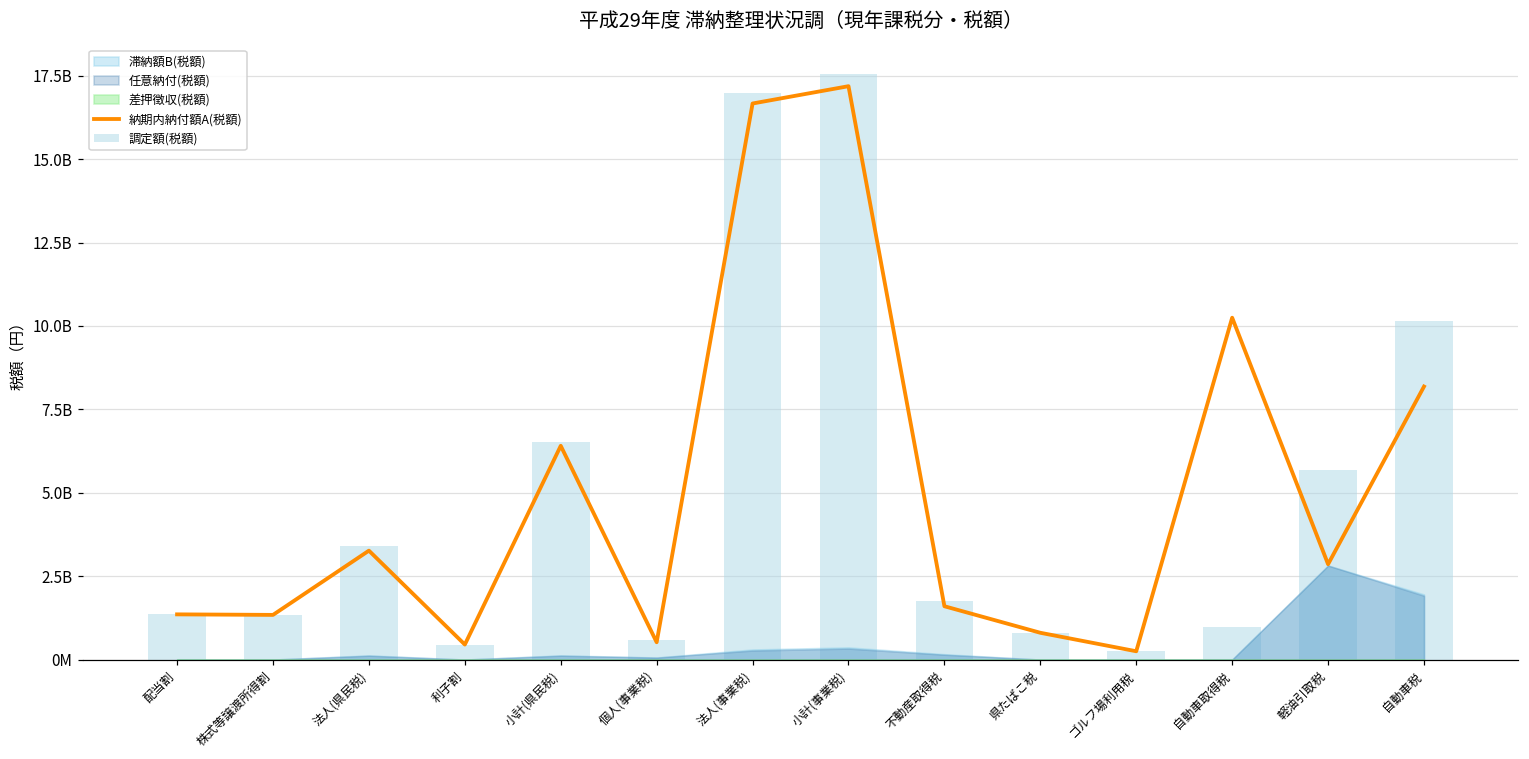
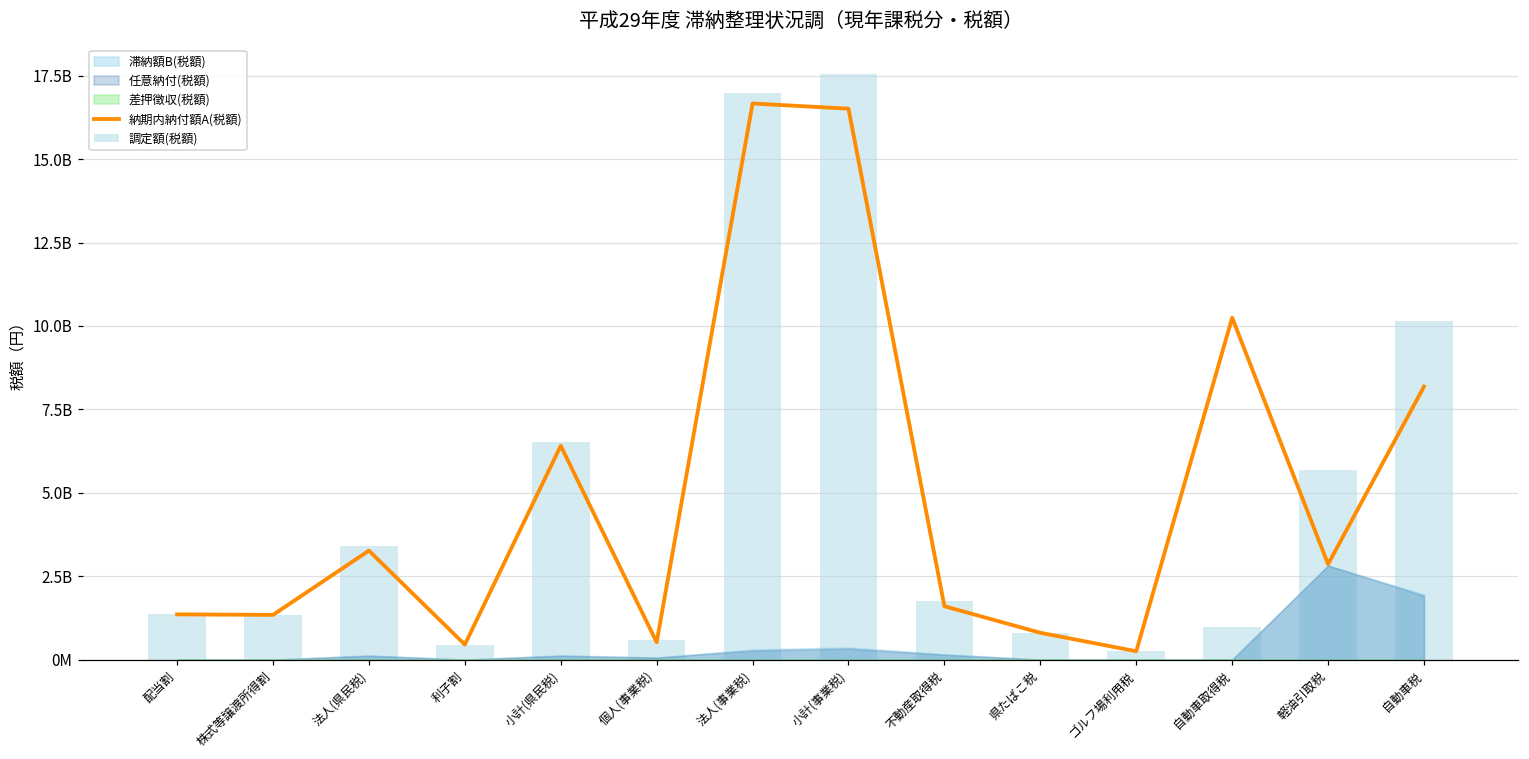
  {
    "納期内納付額A(税額)": {
      "配当割": 1400000000,
      "株式等譲渡所得割": 1300000000,
      "法人(県民税)": 3300000000,
      "利子割": 400000000,
      "小計(県民税)": 6400000000,
      "個人(事業税)": 500000000,
      "法人(事業税)": 16700000000,
-     "小計(事業税)": 17200000000,
+     "小計(事業税)": 16500000000,
      "不動産取得税": 1600000000,
      "県たばこ税": 800000000,
      "ゴルフ場利用税": 200000000,
      "自動車取得税": 10200000000,
      "自動車税": 8200000000
    },
    "差押徴収(税額)": {
      "軽油引取税": 0
    }
  }
